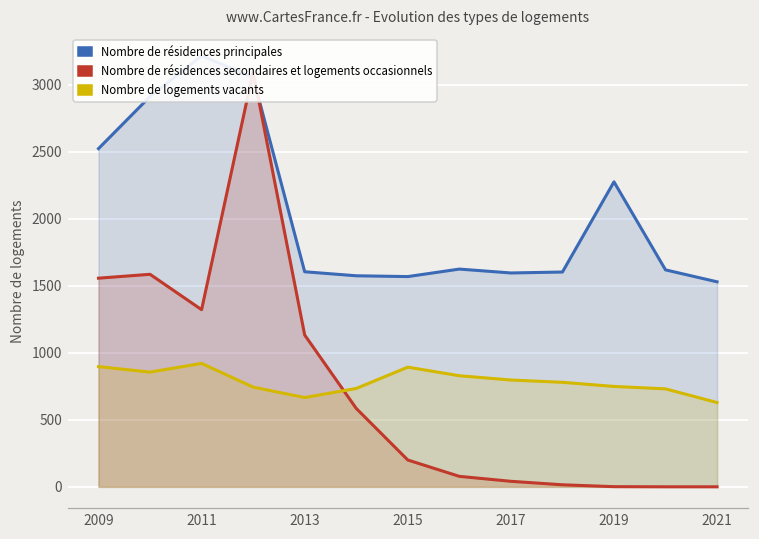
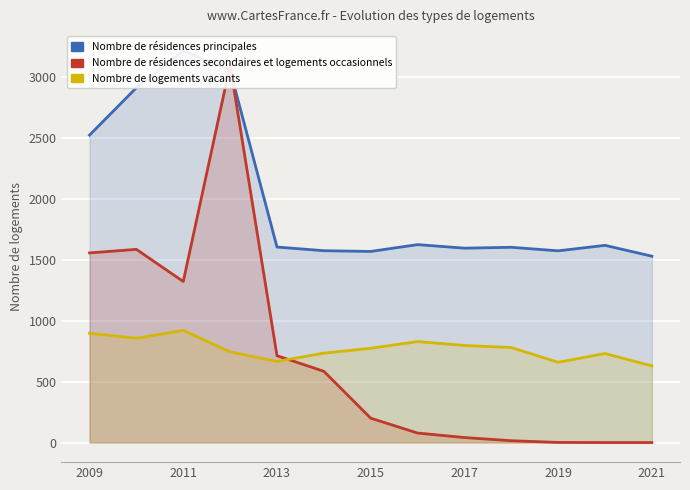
  {
    "Nombre de résidences principales": {
      "2009": 2520,
      "2013": 1610,
      "2015": 1570,
      "2017": 1600,
-     "2019": 2280,
+     "2019": 1570,
      "2021": 1530
    },
    "Nombre de résidences secondaires et logements occasionnels": {
      "2009": 1560,
      "2011": 1320,
-     "2013": 1130,
+     "2013": 710,
      "2015": 200,
      "2017": 40,
      "2019": 0,
      "2021": 0
    },
    "Nombre de logements vacants": {
      "2009": 900,
      "2011": 920,
      "2013": 670,
-     "2015": 890,
+     "2015": 770,
      "2017": 800,
-     "2019": 750,
+     "2019": 660,
      "2021": 630
    }
  }
